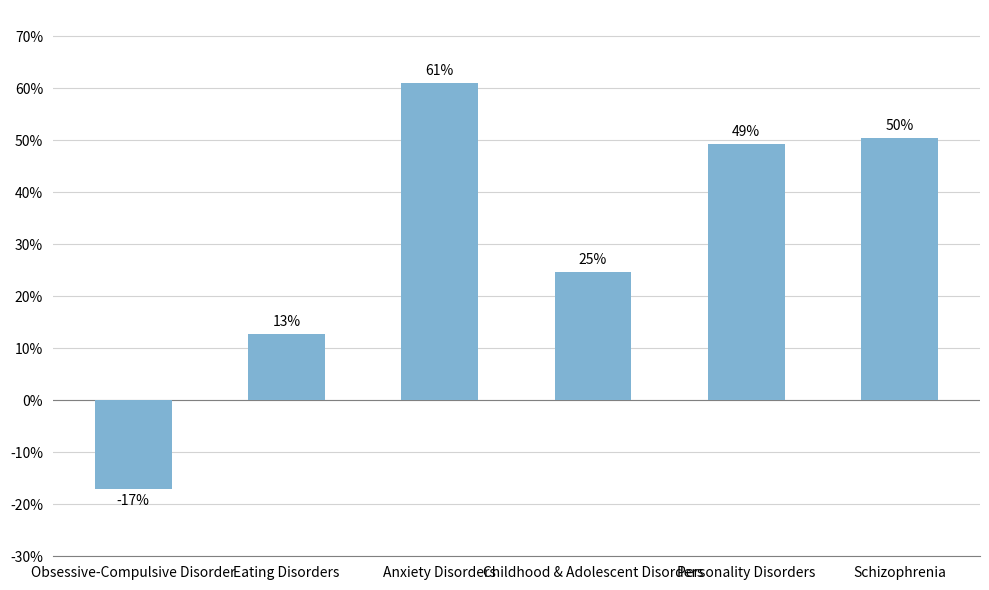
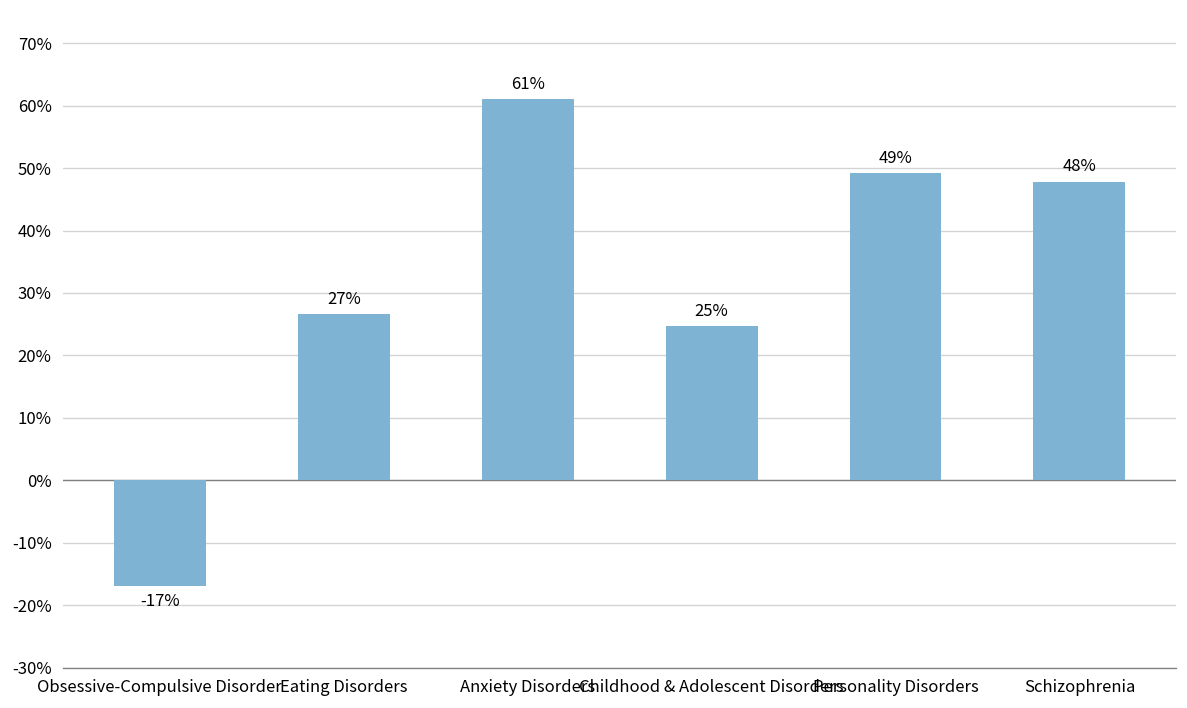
  {
    "Obsessive-Compulsive Disorder": "-17%",
-   "Eating Disorders": "13%",
+   "Eating Disorders": "27%",
    "Anxiety Disorders": "61%",
    "Childhood & Adolescent Disorders": "25%",
-   "Schizophrenia": "50%"
+   "Schizophrenia": "48%"
  }
